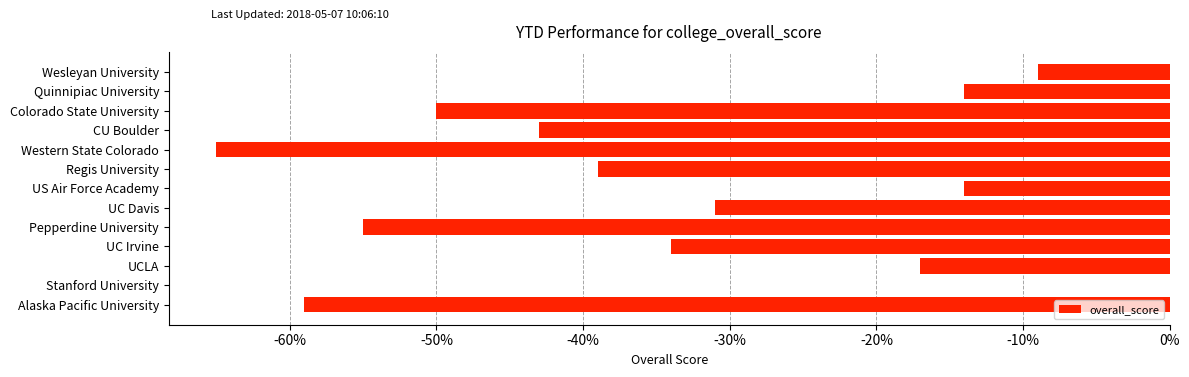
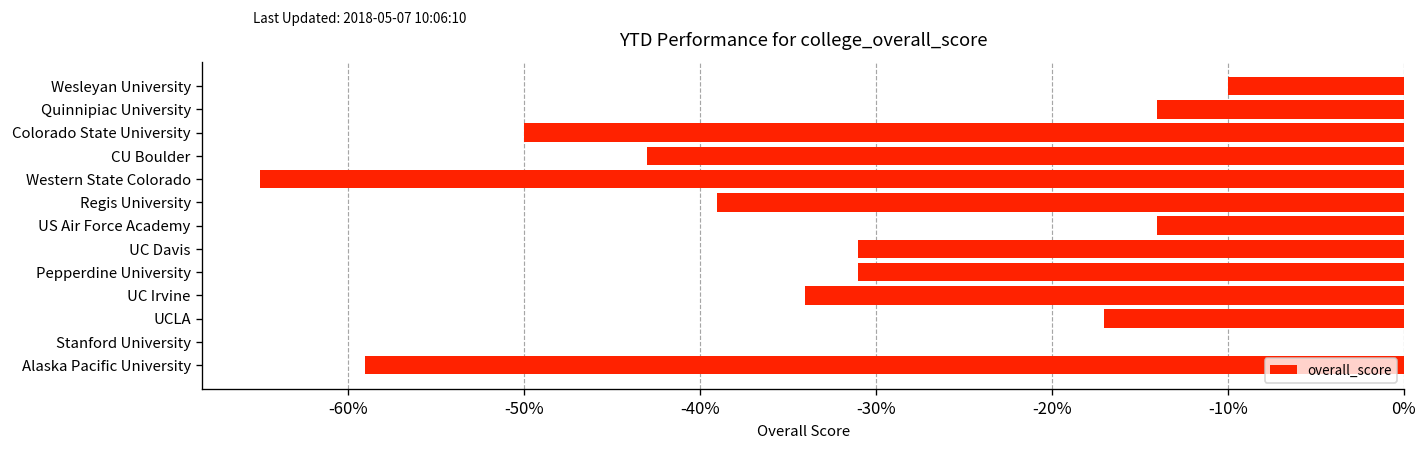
  {
-   "Wesleyan University": "-9.0%",
+   "Wesleyan University": "-10.0%",
    "Quinnipiac University": "-14.0%",
    "Colorado State University": "-50.0%",
    "CU Boulder": "-43.0%",
    "Western State Colorado": "-65.0%",
    "Regis University": "-39.0%",
    "US Air Force Academy": "-14.0%",
    "UC Davis": "-31.0%",
-   "Pepperdine University": "-55.0%",
+   "Pepperdine University": "-31.0%",
    "UC Irvine": "-34.0%",
    "UCLA": "-17.0%",
    "Stanford University": "0.0%",
    "Alaska Pacific University": "-59.0%"
  }
